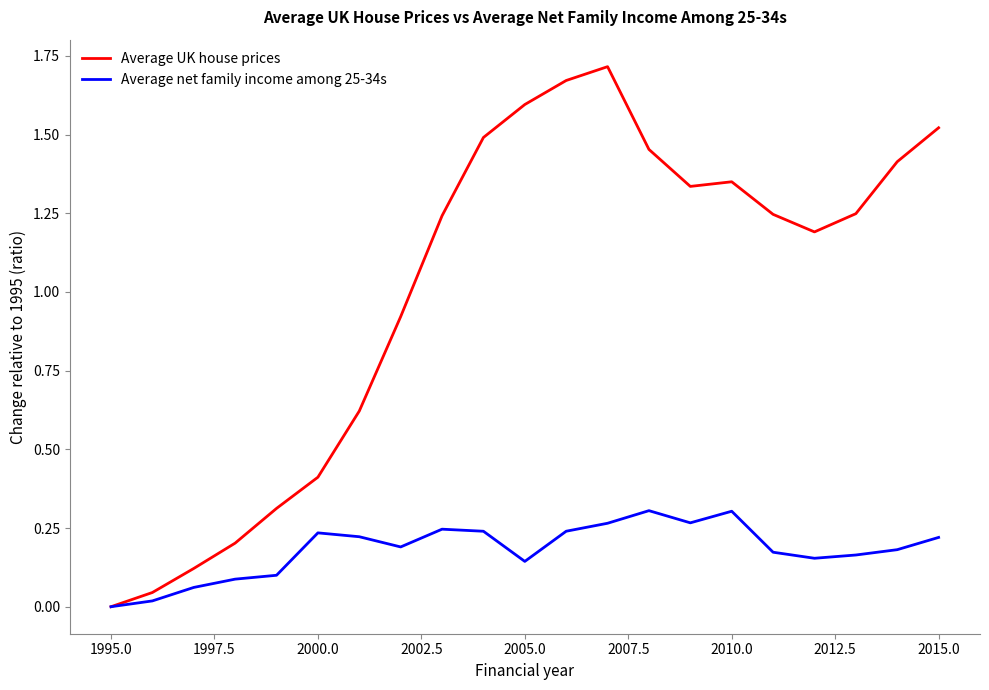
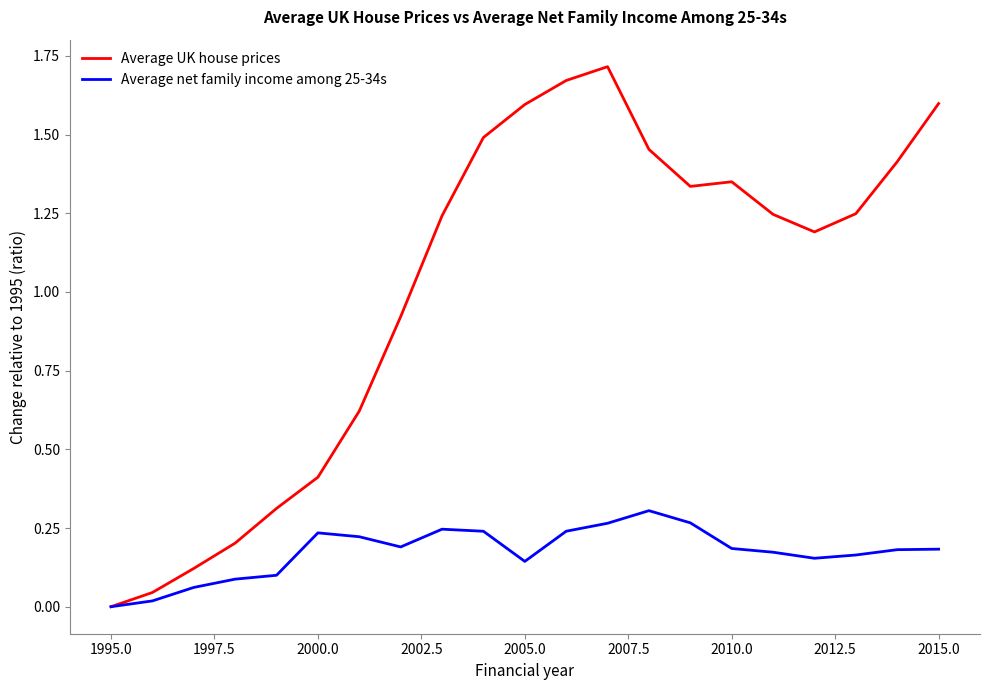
  {
    "Average UK house prices": {
      "2000.0": 0.41,
      "2005.0": 1.60,
      "2010.0": 1.35,
-     "2015.0": 1.52
+     "2015.0": 1.60
    },
    "Average net family income among 25-34s": {
      "2000.0": 0.23,
      "2005.0": 0.14,
-     "2010.0": 0.30,
-     "2015.0": 0.22
+     "2010.0": 0.18,
+     "2015.0": 0.18
    }
  }
